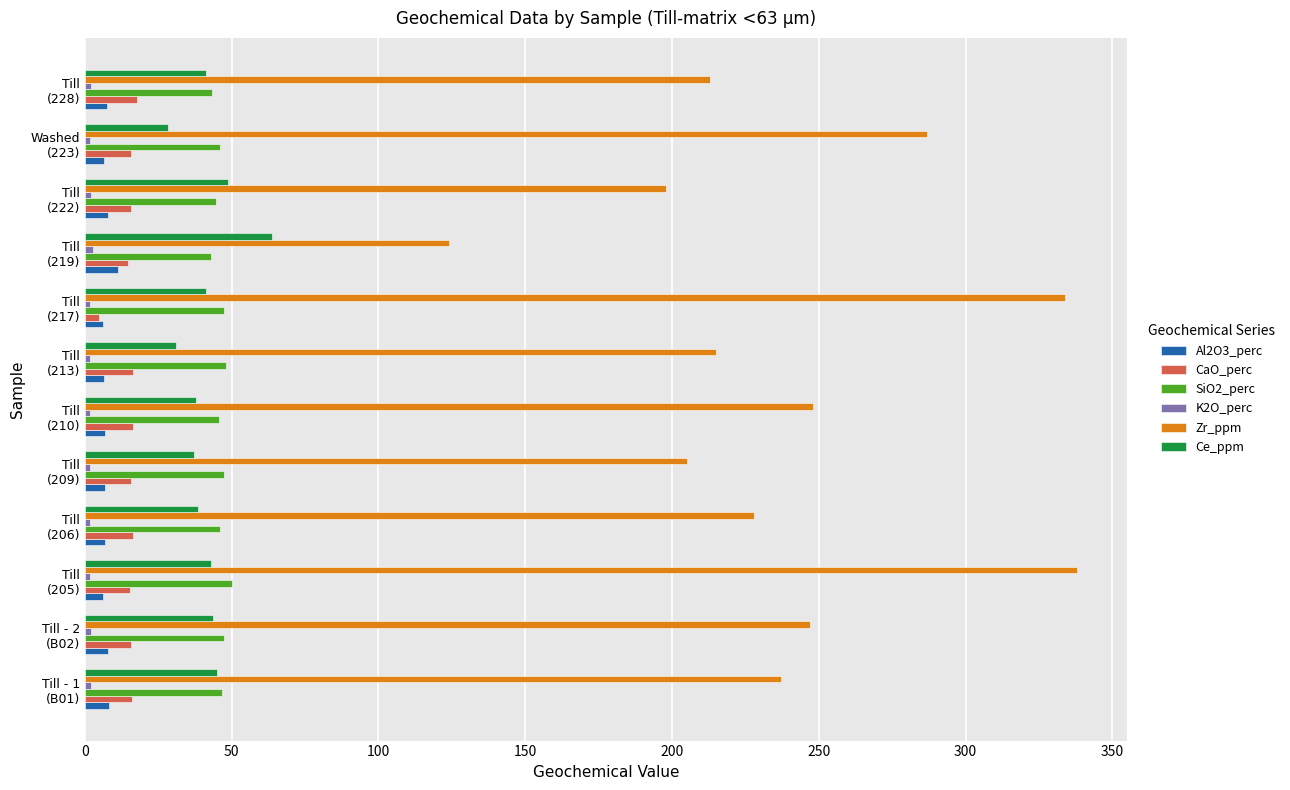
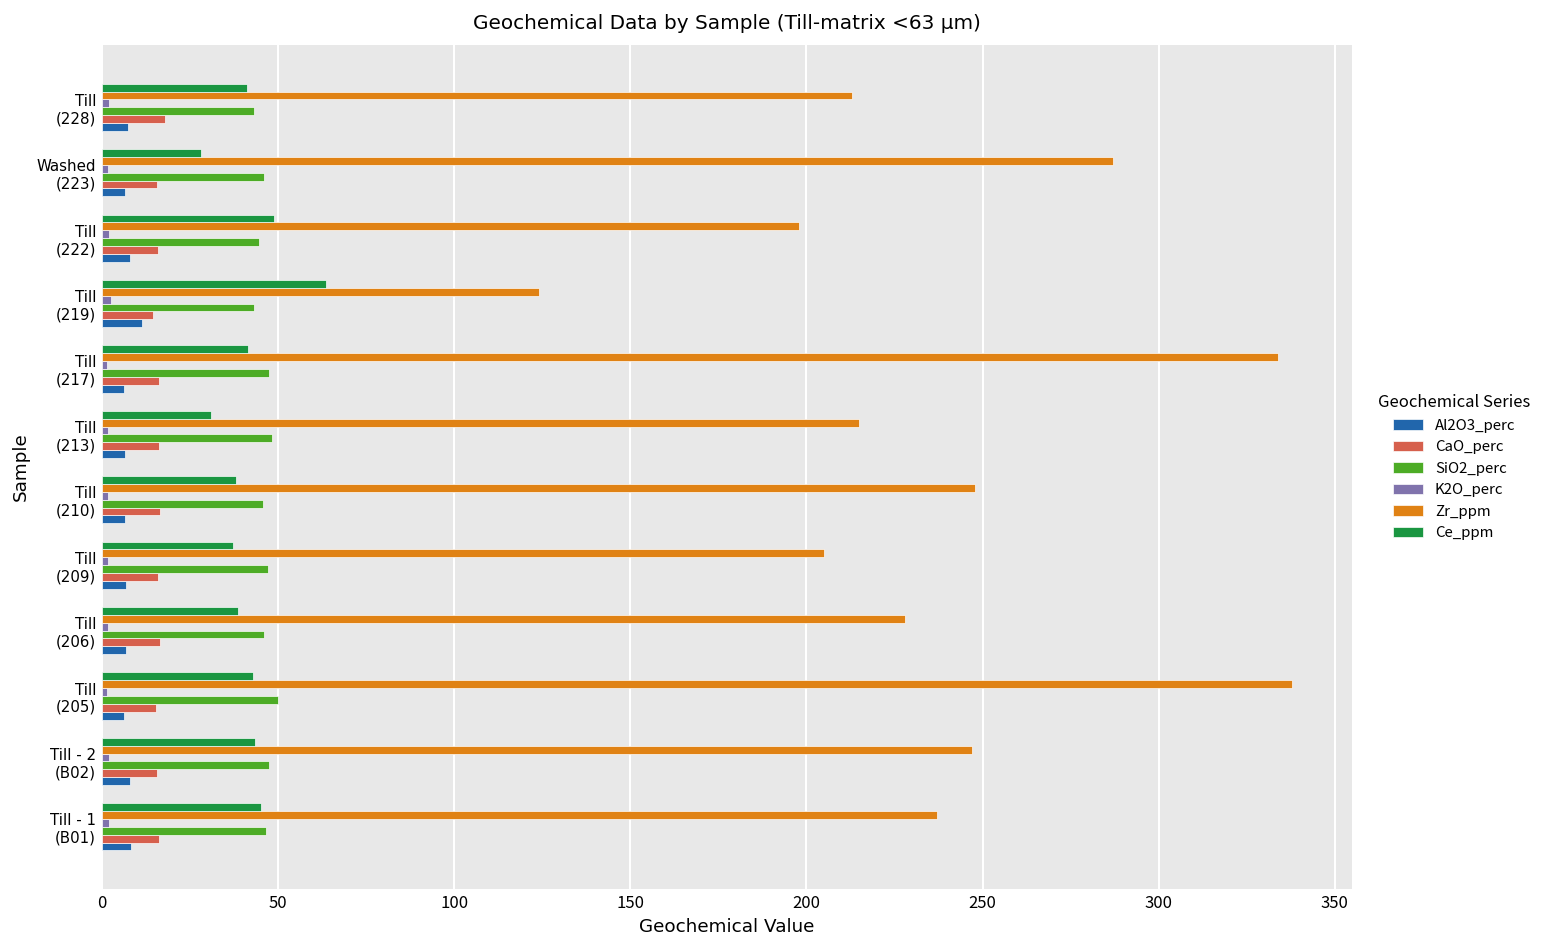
  {
    "Al2O3_perc": {
      "Till (228)": 7,
      "Washed (223)": 7,
      "Till (222)": 8,
      "Till (219)": 11,
      "Till (217)": 6,
      "Till (213)": 6,
      "Till (210)": 7,
      "Till (209)": 7,
      "Till (206)": 7,
      "Till (205)": 6,
      "Till - 2 (B02)": 8,
      "Till - 1 (B01)": 8
    },
    "CaO_perc": {
      "Till (228)": 18,
      "Washed (223)": 16,
      "Till (222)": 16,
      "Till (219)": 15,
-     "Till (217)": 5,
+     "Till (217)": 16,
      "Till (213)": 16,
      "Till (210)": 16,
      "Till (209)": 16,
      "Till (206)": 16,
      "Till (205)": 15,
      "Till - 2 (B02)": 16,
      "Till - 1 (B01)": 16
    },
    "SiO2_perc": {
      "Till (228)": 43,
      "Washed (223)": 46,
      "Till (222)": 45,
      "Till (219)": 43,
      "Till (217)": 47,
      "Till (213)": 48,
      "Till (210)": 46,
      "Till (209)": 47,
      "Till (206)": 46,
      "Till (205)": 50,
      "Till - 2 (B02)": 47,
      "Till - 1 (B01)": 47
    },
    "K2O_perc": {
      "Till (228)": 2,
      "Washed (223)": 2,
      "Till (222)": 2,
      "Till (219)": 3,
      "Till (217)": 2,
      "Till (213)": 2,
      "Till (210)": 2,
      "Till (209)": 2,
      "Till (206)": 2,
      "Till (205)": 2,
      "Till - 2 (B02)": 2,
      "Till - 1 (B01)": 2
    },
    "Zr_ppm": {
      "Till (228)": 213,
      "Washed (223)": 287,
      "Till (222)": 198,
      "Till (219)": 124,
      "Till (217)": 334,
      "Till (213)": 215,
      "Till (210)": 248,
      "Till (209)": 205,
      "Till (206)": 228,
      "Till (205)": 338,
      "Till - 2 (B02)": 247,
      "Till - 1 (B01)": 237
    },
    "Ce_ppm": {
      "Till (228)": 41,
      "Washed (223)": 28,
      "Till (222)": 49,
      "Till (219)": 64,
      "Till (217)": 41,
      "Till (213)": 31,
      "Till (210)": 38,
      "Till (209)": 37,
      "Till (206)": 39,
      "Till (205)": 43,
      "Till - 2 (B02)": 44,
      "Till - 1 (B01)": 45
    }
  }
